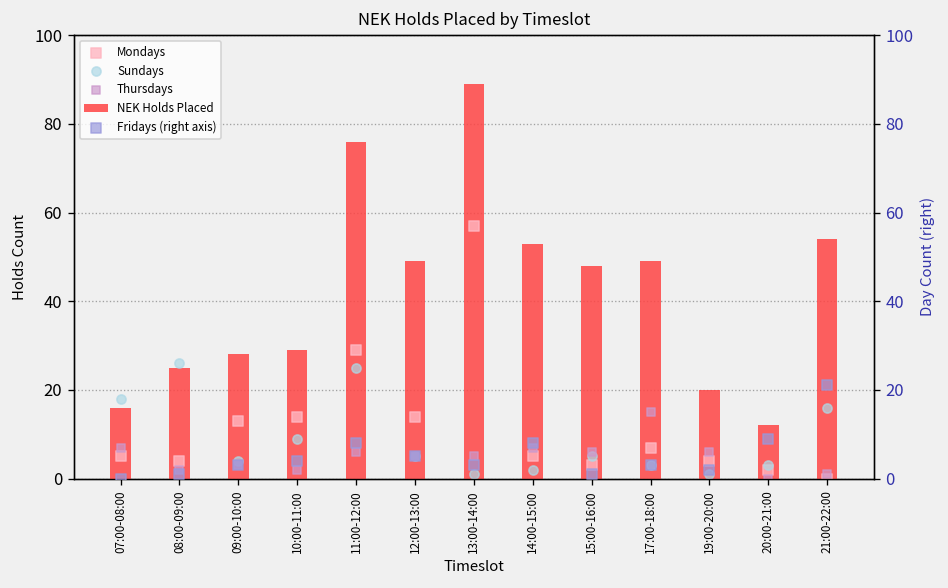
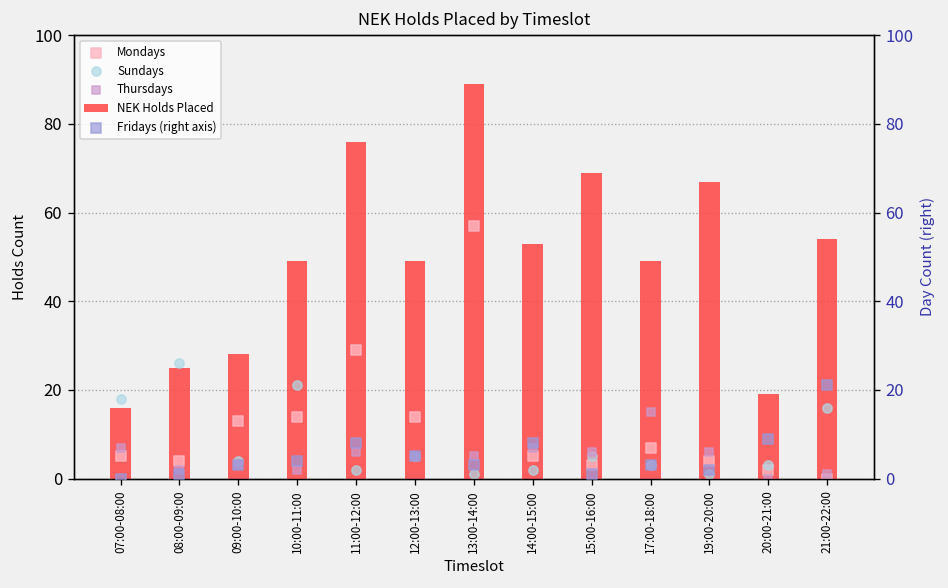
  {
    "NEK Holds Placed": {
      "07:00-08:00": 16,
      "08:00-09:00": 25,
      "09:00-10:00": 28,
-     "10:00-11:00": 29,
+     "10:00-11:00": 49,
      "11:00-12:00": 76,
      "12:00-13:00": 49,
      "13:00-14:00": 89,
      "14:00-15:00": 53,
-     "15:00-16:00": 48,
+     "15:00-16:00": 69,
      "17:00-18:00": 49,
-     "19:00-20:00": 20,
-     "20:00-21:00": 12,
+     "19:00-20:00": 67,
+     "20:00-21:00": 19,
      "21:00-22:00": 54
    },
    "Sundays": {
-     "10:00-11:00": 9,
-     "11:00-12:00": 25
+     "10:00-11:00": 21,
+     "11:00-12:00": 2
    }
  }
